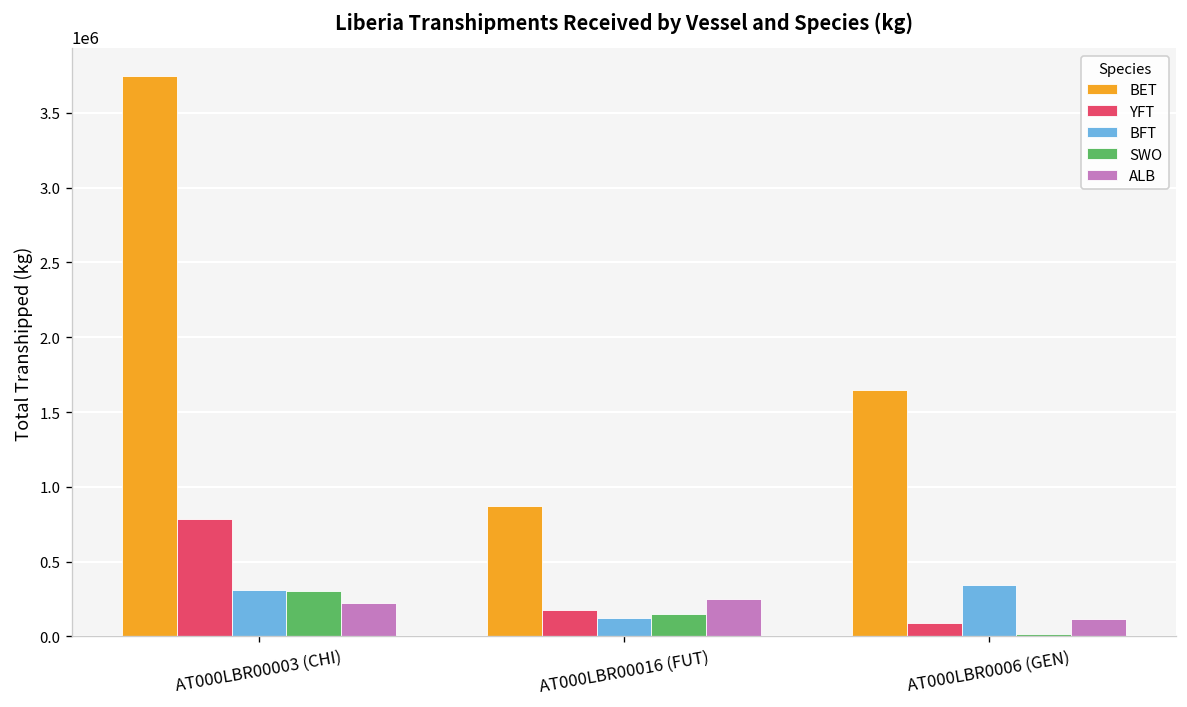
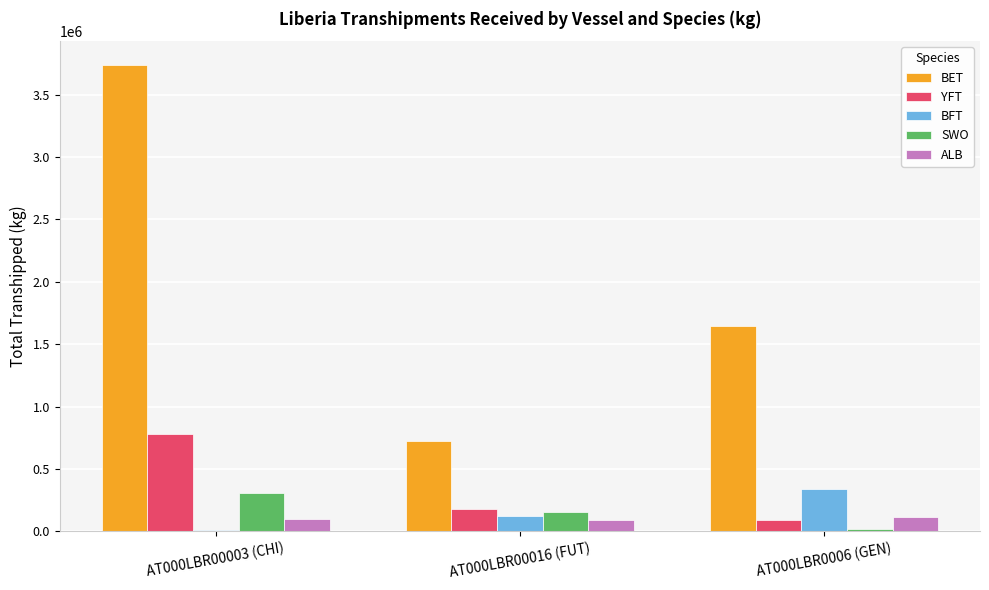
  {
    "BET": {
      "AT000LBR00003 (CHI)": 3740000,
-     "AT000LBR00016 (FUT)": 870000,
+     "AT000LBR00016 (FUT)": 730000,
      "AT000LBR0006 (GEN)": 1650000
    },
    "YFT": {
      "AT000LBR00003 (CHI)": 780000,
      "AT000LBR00016 (FUT)": 180000,
      "AT000LBR0006 (GEN)": 90000
    },
    "BFT": {
-     "AT000LBR00003 (CHI)": 310000,
+     "AT000LBR00003 (CHI)": 10000,
      "AT000LBR00016 (FUT)": 120000,
      "AT000LBR0006 (GEN)": 340000
    },
    "SWO": {
      "AT000LBR00003 (CHI)": 300000,
      "AT000LBR00016 (FUT)": 150000
    },
    "ALB": {
-     "AT000LBR00003 (CHI)": 220000,
-     "AT000LBR00016 (FUT)": 250000,
+     "AT000LBR00003 (CHI)": 100000,
+     "AT000LBR00016 (FUT)": 90000,
      "AT000LBR0006 (GEN)": 120000
    }
  }
